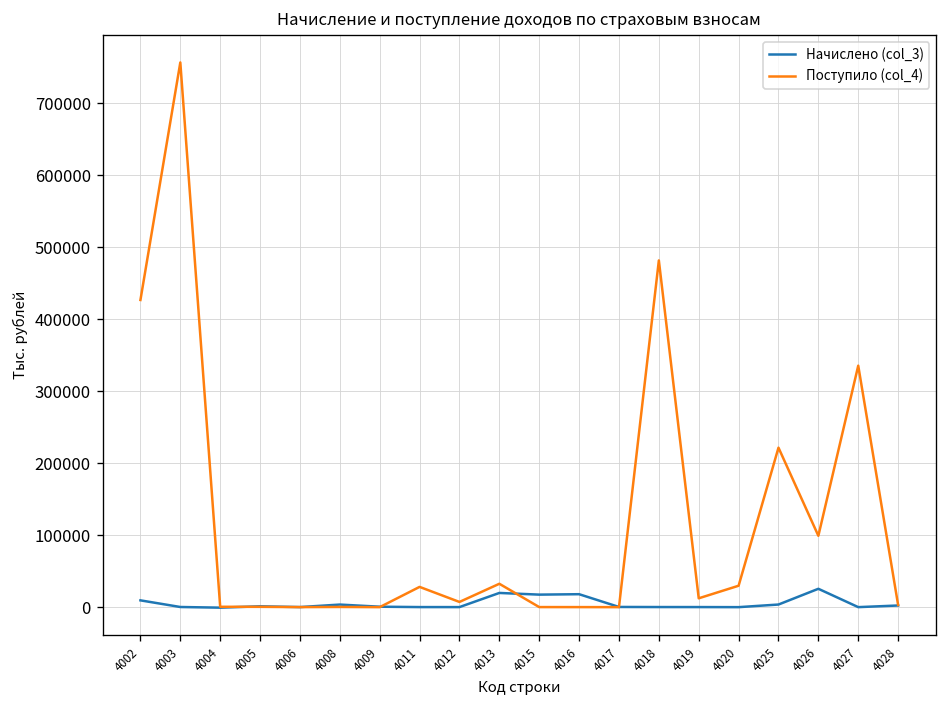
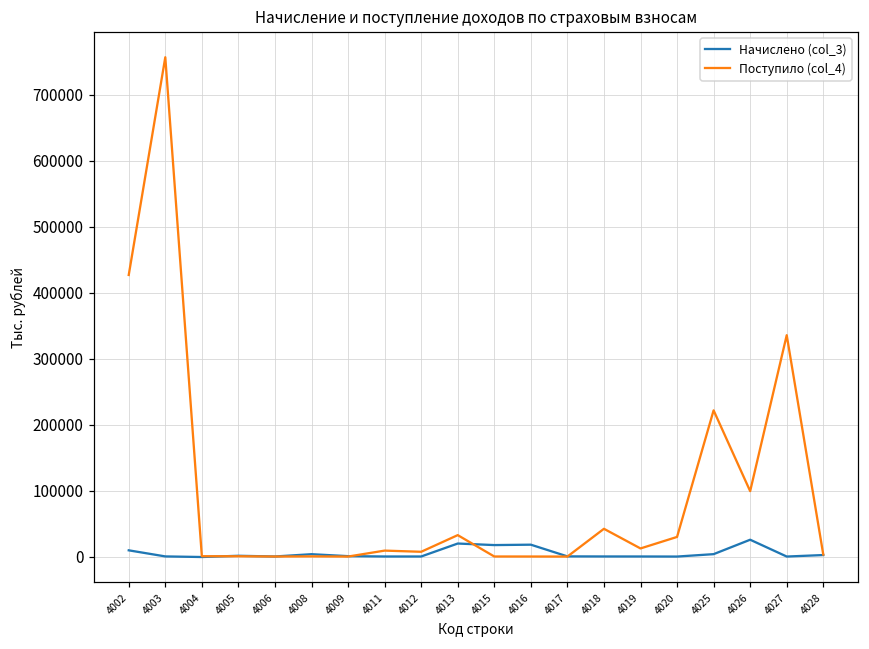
  {
    "Начислено (col_3)": {
      "4002": 10000,
      "4003": 0,
      "4011": 0,
      "4012": 0,
      "4013": 20000,
      "4015": 20000,
      "4016": 20000,
      "4018": 0,
      "4019": 0,
      "4020": 0,
      "4025": 0,
      "4026": 30000,
      "4027": 0
    },
    "Поступило (col_4)": {
      "4002": 430000,
      "4003": 760000,
-     "4011": 30000,
+     "4011": 10000,
      "4012": 10000,
      "4013": 30000,
      "4015": 0,
      "4016": 0,
-     "4018": 480000,
+     "4018": 40000,
      "4019": 10000,
      "4020": 30000,
      "4025": 220000,
      "4026": 100000,
      "4027": 340000
    }
  }
